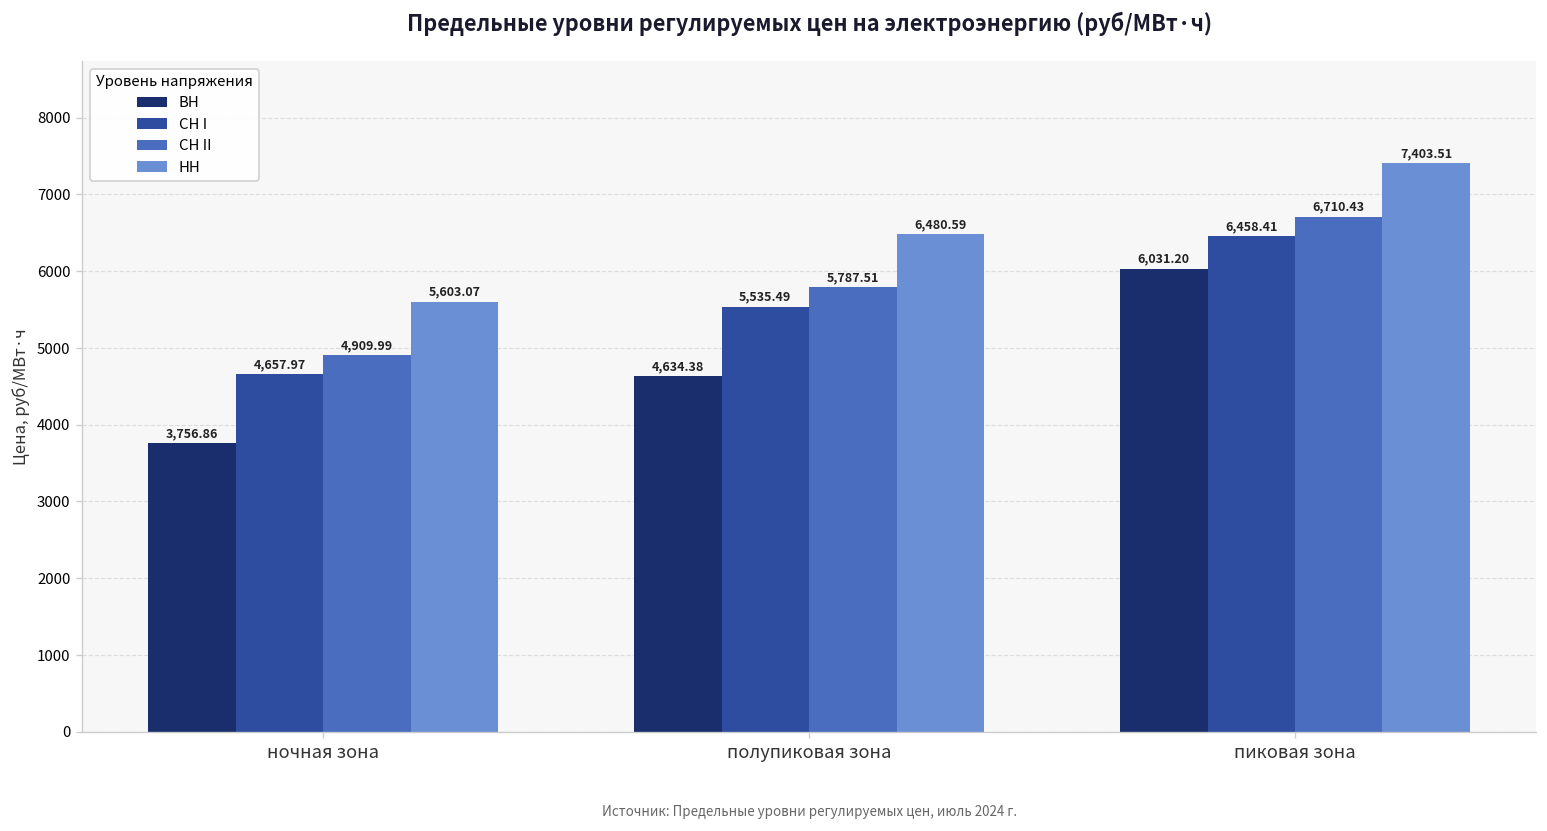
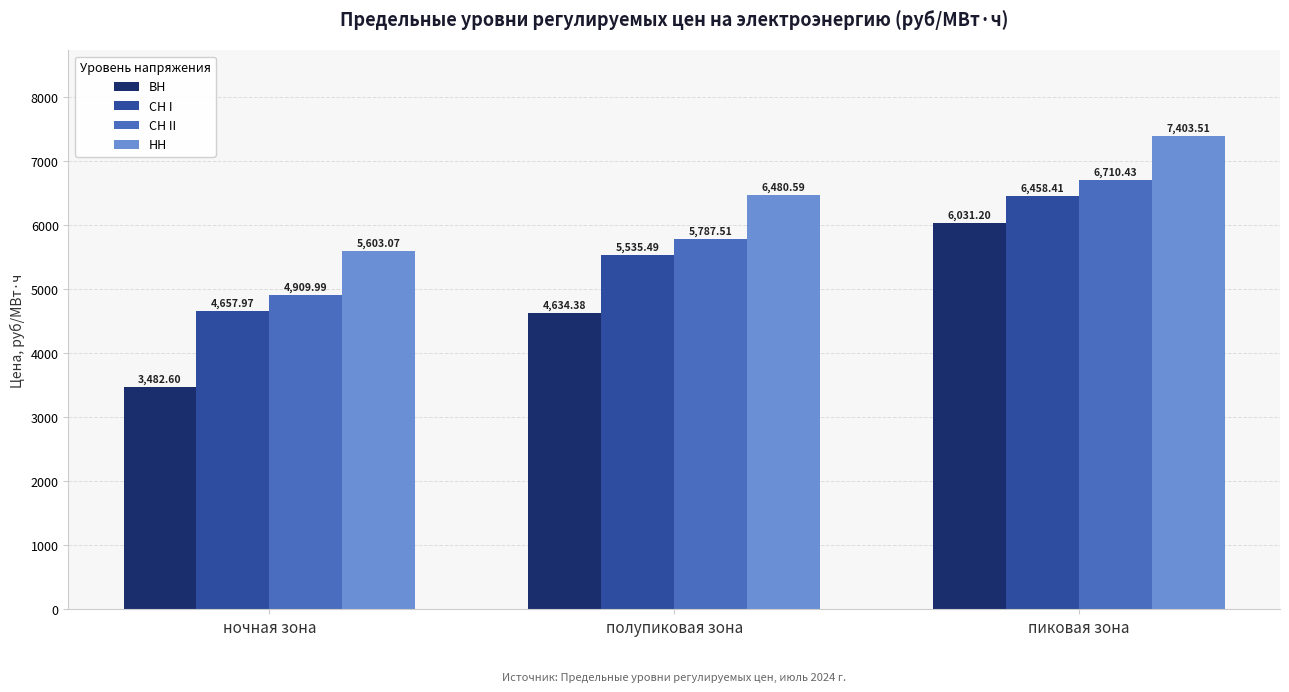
  {
    "ВН": {
-     "ночная зона": "3,756.86",
+     "ночная зона": "3,482.60",
      "полупиковая зона": "4,634.38",
      "пиковая зона": "6,031.20"
    }
  }
